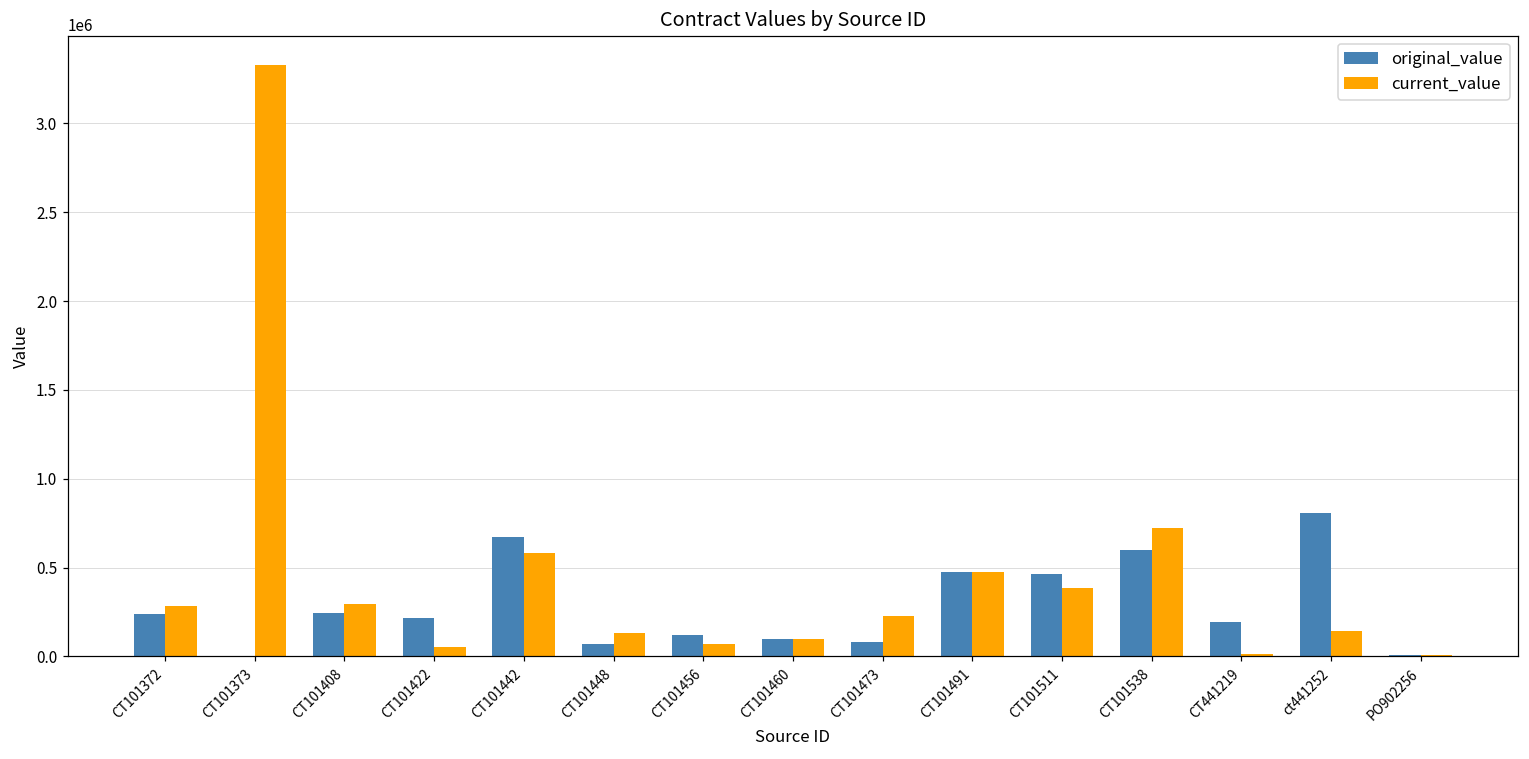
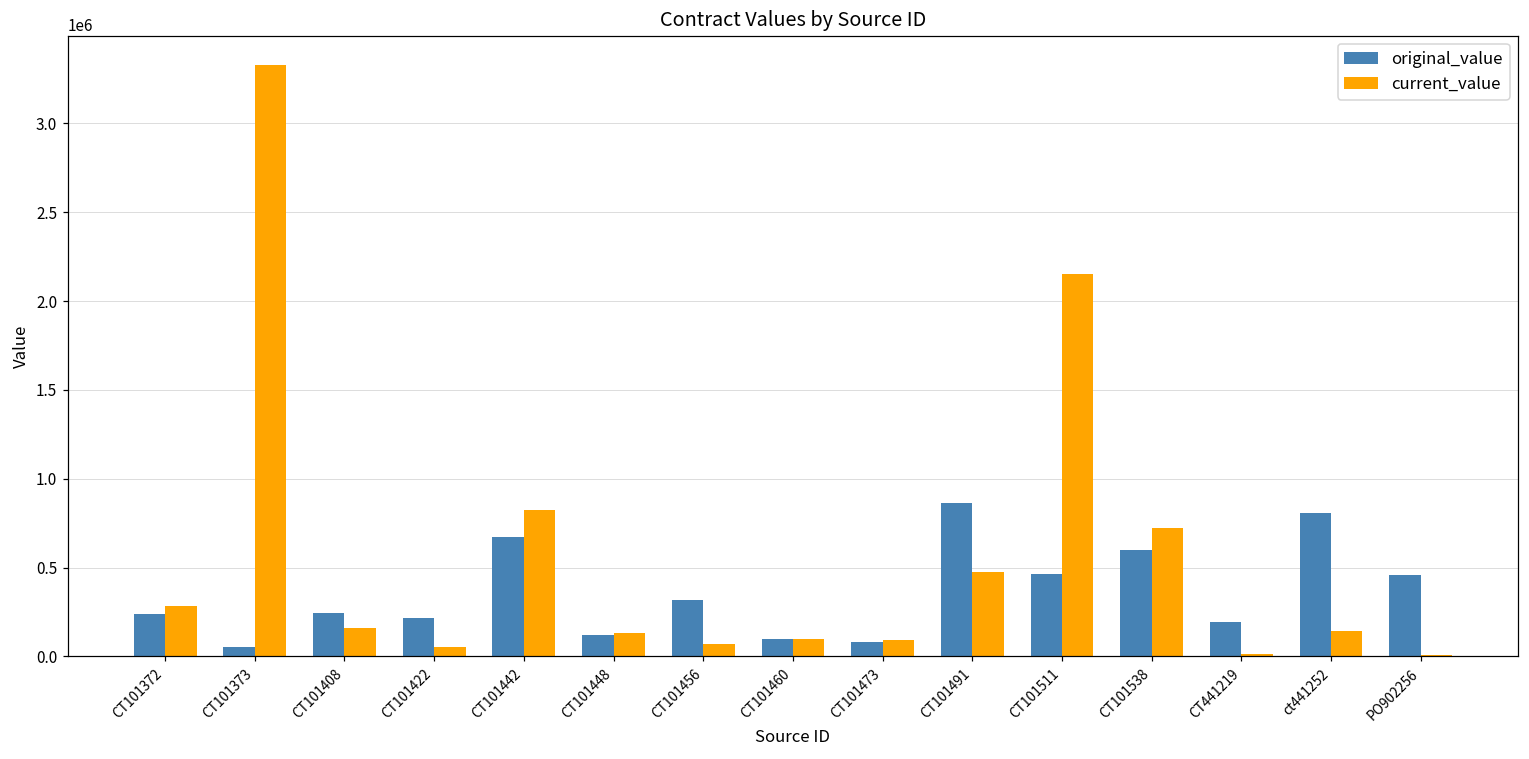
  {
    "original_value": {
      "CT101372": 240000,
-     "CT101373": 0,
+     "CT101373": 60000,
      "CT101408": 250000,
      "CT101422": 220000,
      "CT101442": 670000,
-     "CT101448": 70000,
-     "CT101456": 120000,
+     "CT101448": 120000,
+     "CT101456": 320000,
      "CT101460": 100000,
      "CT101473": 80000,
-     "CT101491": 470000,
+     "CT101491": 860000,
      "CT101511": 460000,
      "CT101538": 600000,
      "CT441219": 190000,
      "ct441252": 810000,
-     "PO902256": 10000
+     "PO902256": 460000
    },
    "current_value": {
      "CT101372": 290000,
      "CT101373": 3330000,
-     "CT101408": 300000,
+     "CT101408": 160000,
      "CT101422": 50000,
-     "CT101442": 580000,
+     "CT101442": 820000,
      "CT101448": 130000,
      "CT101456": 70000,
      "CT101460": 100000,
-     "CT101473": 230000,
+     "CT101473": 90000,
      "CT101491": 470000,
-     "CT101511": 380000,
+     "CT101511": 2150000,
      "CT101538": 720000,
      "ct441252": 140000
    }
  }
